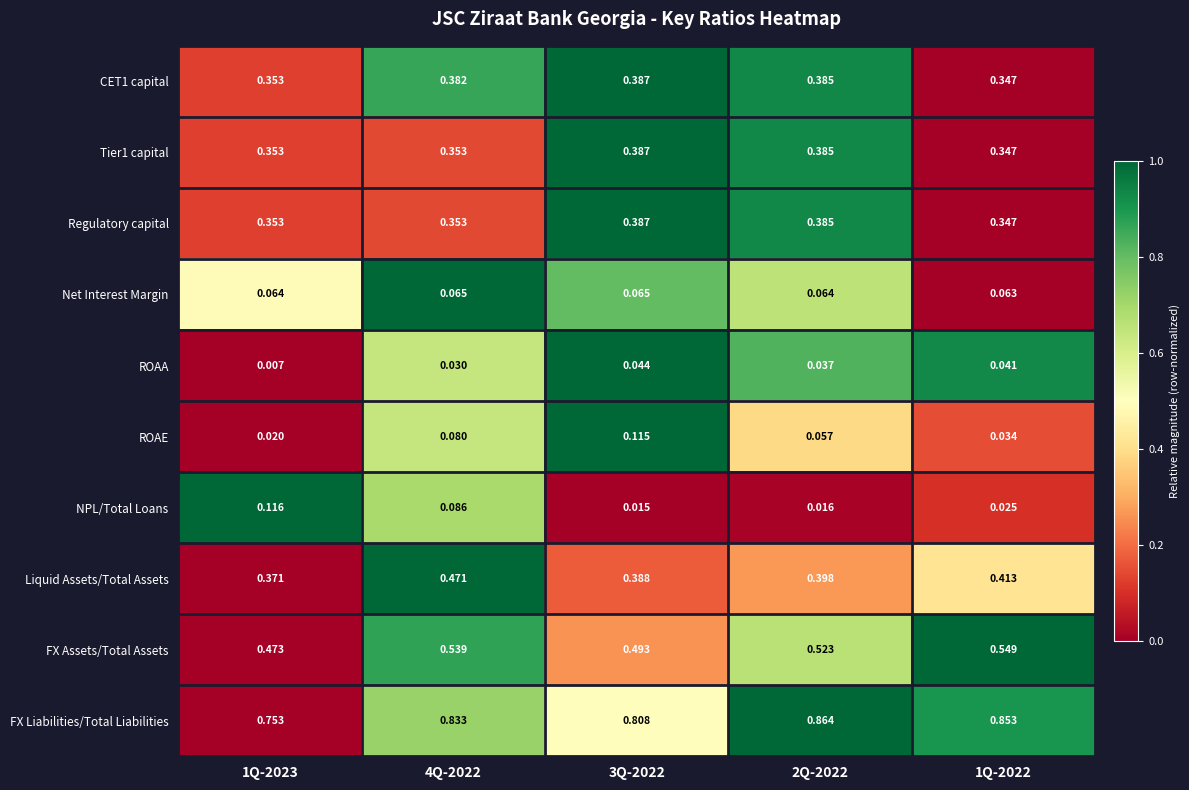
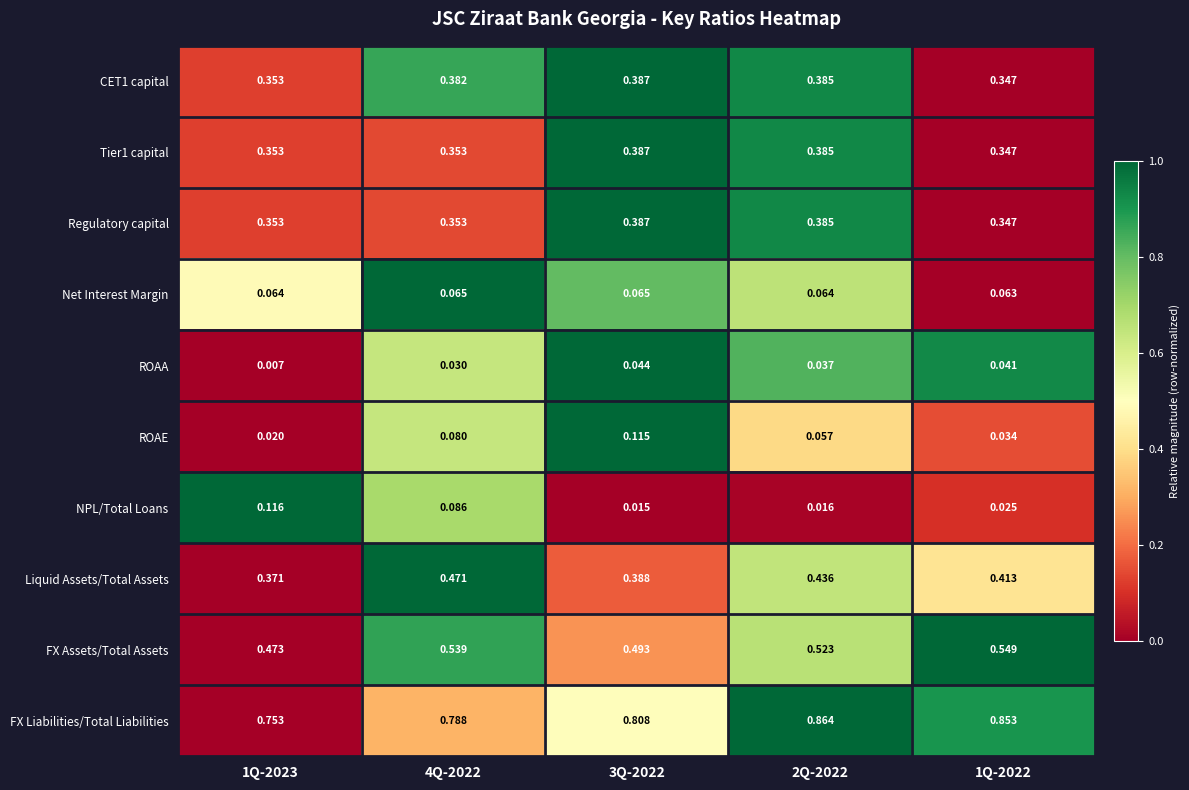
  {
    "CET1 capital": {
      "1Q-2023": 0.353,
      "4Q-2022": 0.382,
      "3Q-2022": 0.387,
      "2Q-2022": 0.385,
      "1Q-2022": 0.347
    },
    "Tier1 capital": {
      "1Q-2023": 0.353,
      "4Q-2022": 0.353,
      "3Q-2022": 0.387,
      "2Q-2022": 0.385,
      "1Q-2022": 0.347
    },
    "Regulatory capital": {
      "1Q-2023": 0.353,
      "4Q-2022": 0.353,
      "3Q-2022": 0.387,
      "2Q-2022": 0.385,
      "1Q-2022": 0.347
    },
    "Net Interest Margin": {
      "1Q-2023": 0.064,
      "4Q-2022": 0.065,
      "3Q-2022": 0.065,
      "2Q-2022": 0.064,
      "1Q-2022": 0.063
    },
    "ROAA": {
      "1Q-2023": 0.007,
      "4Q-2022": 0.030,
      "3Q-2022": 0.044,
      "2Q-2022": 0.037,
      "1Q-2022": 0.041
    },
    "ROAE": {
      "1Q-2023": 0.020,
      "4Q-2022": 0.080,
      "3Q-2022": 0.115,
      "2Q-2022": 0.057,
      "1Q-2022": 0.034
    },
    "NPL/Total Loans": {
      "1Q-2023": 0.116,
      "4Q-2022": 0.086,
      "3Q-2022": 0.015,
      "2Q-2022": 0.016,
      "1Q-2022": 0.025
    },
    "Liquid Assets/Total Assets": {
      "1Q-2023": 0.371,
      "4Q-2022": 0.471,
      "3Q-2022": 0.388,
-     "2Q-2022": 0.398,
+     "2Q-2022": 0.436,
      "1Q-2022": 0.413
    },
    "FX Assets/Total Assets": {
      "1Q-2023": 0.473,
      "4Q-2022": 0.539,
      "3Q-2022": 0.493,
      "2Q-2022": 0.523,
      "1Q-2022": 0.549
    },
    "FX Liabilities/Total Liabilities": {
      "1Q-2023": 0.753,
-     "4Q-2022": 0.833,
+     "4Q-2022": 0.788,
      "3Q-2022": 0.808,
      "2Q-2022": 0.864,
      "1Q-2022": 0.853
    }
  }
